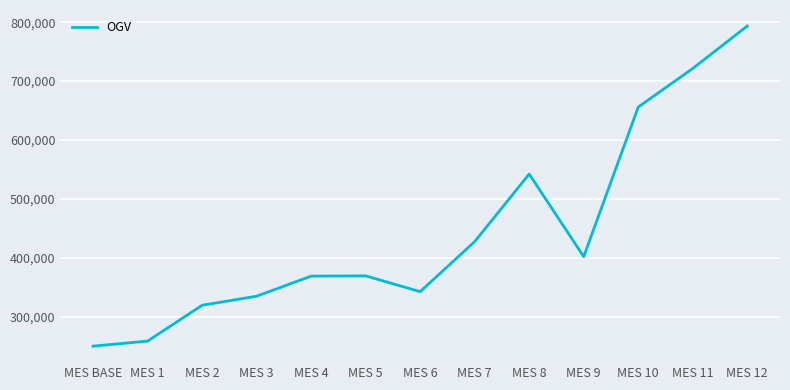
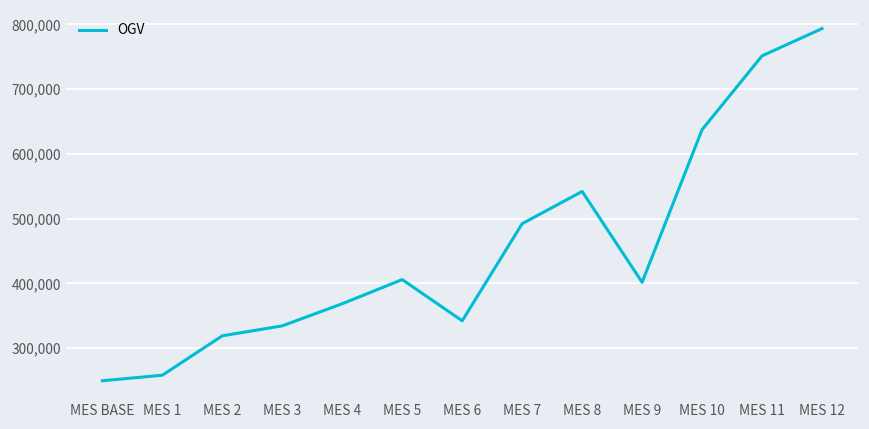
  {
    "MES BASE": "250,000",
    "MES 1": "260,000",
    "MES 2": "320,000",
    "MES 3": "330,000",
    "MES 4": "370,000",
-   "MES 5": "370,000",
+   "MES 5": "410,000",
    "MES 6": "340,000",
-   "MES 7": "430,000",
+   "MES 7": "490,000",
    "MES 8": "540,000",
    "MES 9": "400,000",
-   "MES 10": "660,000",
-   "MES 11": "720,000",
+   "MES 10": "640,000",
+   "MES 11": "750,000",
    "MES 12": "790,000"
  }
